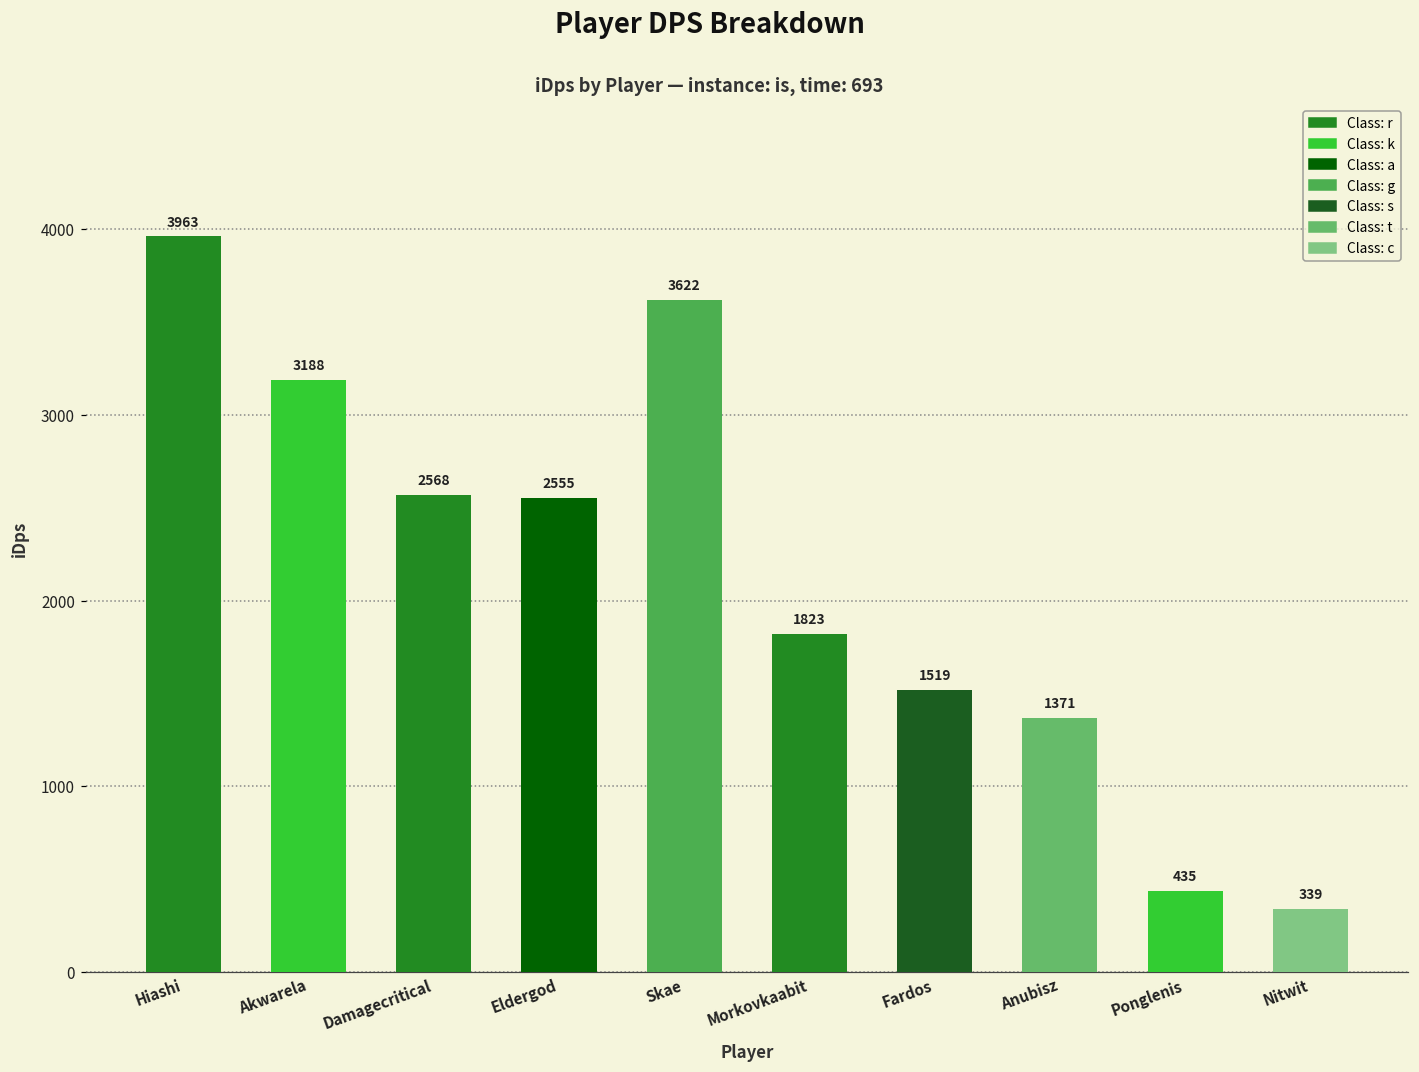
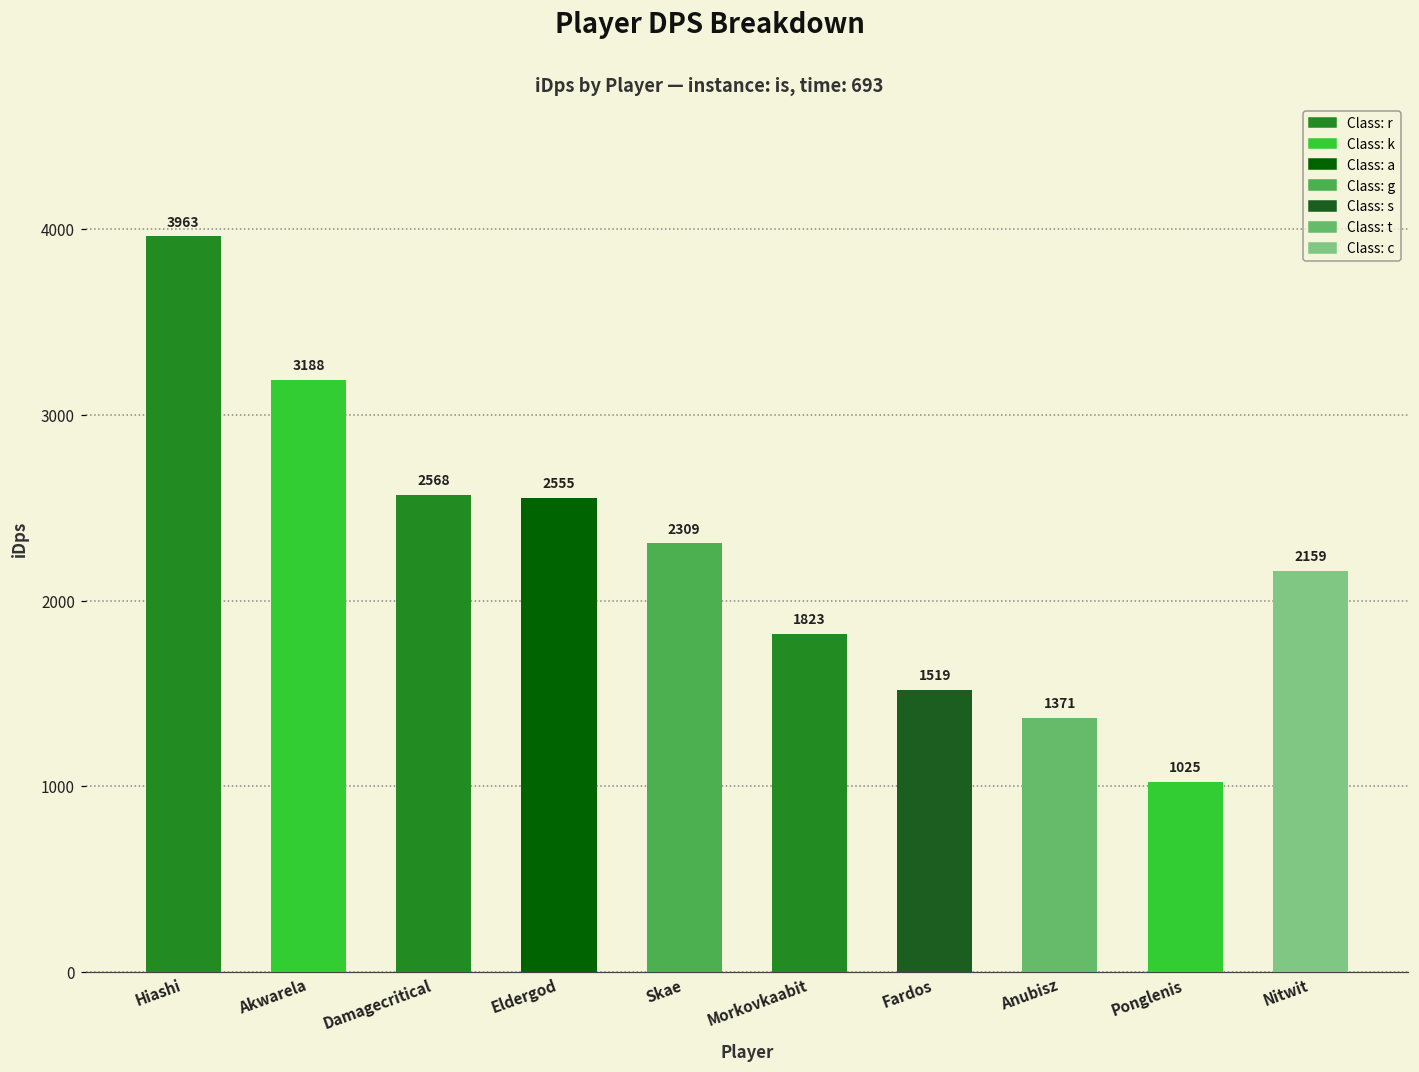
  {
    "Hiashi": 3963,
    "Akwarela": 3188,
    "Damagecritical": 2568,
    "Eldergod": 2555,
-   "Skae": 3622,
+   "Skae": 2309,
    "Morkovkaabit": 1823,
    "Fardos": 1519,
    "Anubisz": 1371,
-   "Ponglenis": 435,
-   "Nitwit": 339
+   "Ponglenis": 1025,
+   "Nitwit": 2159
  }
